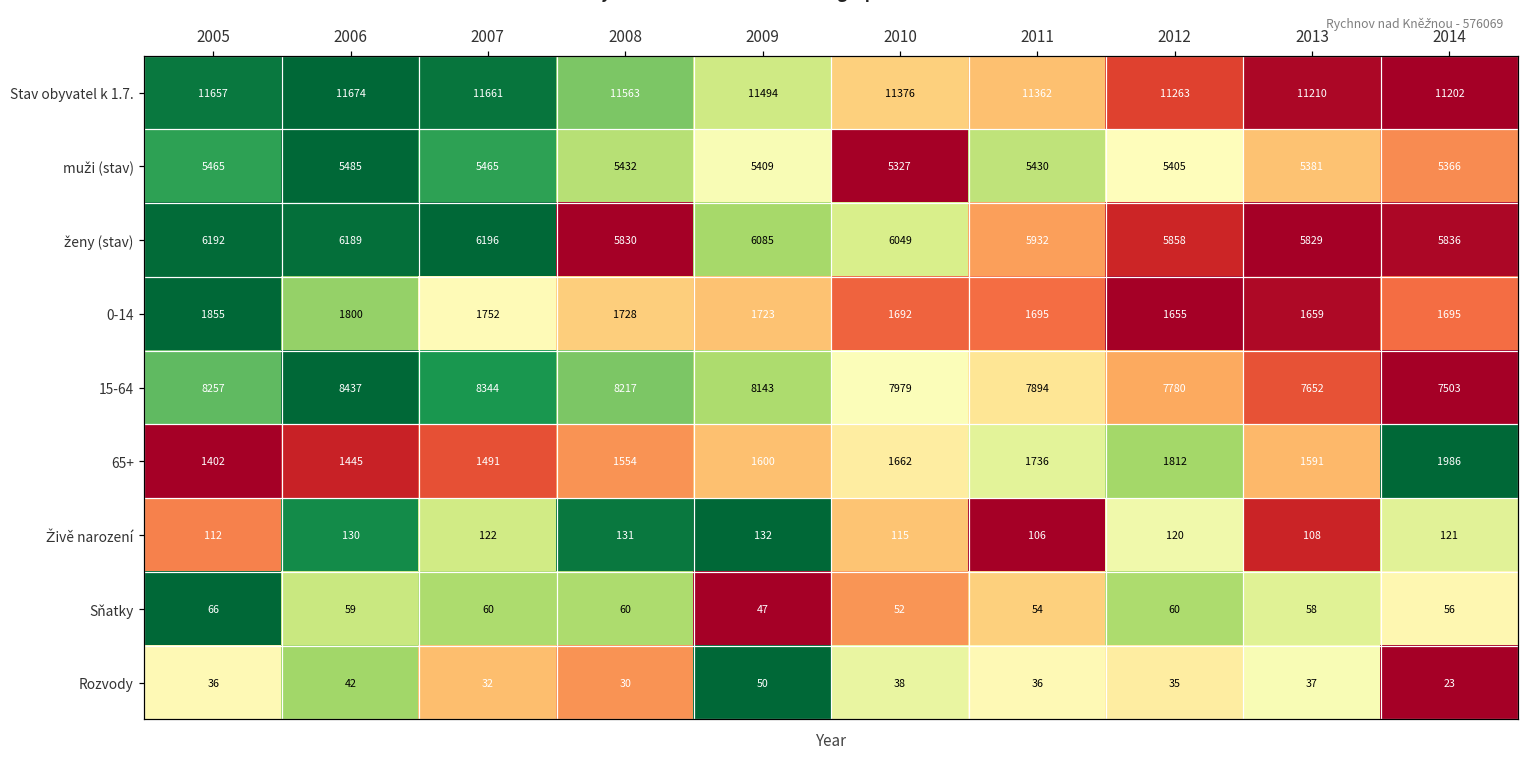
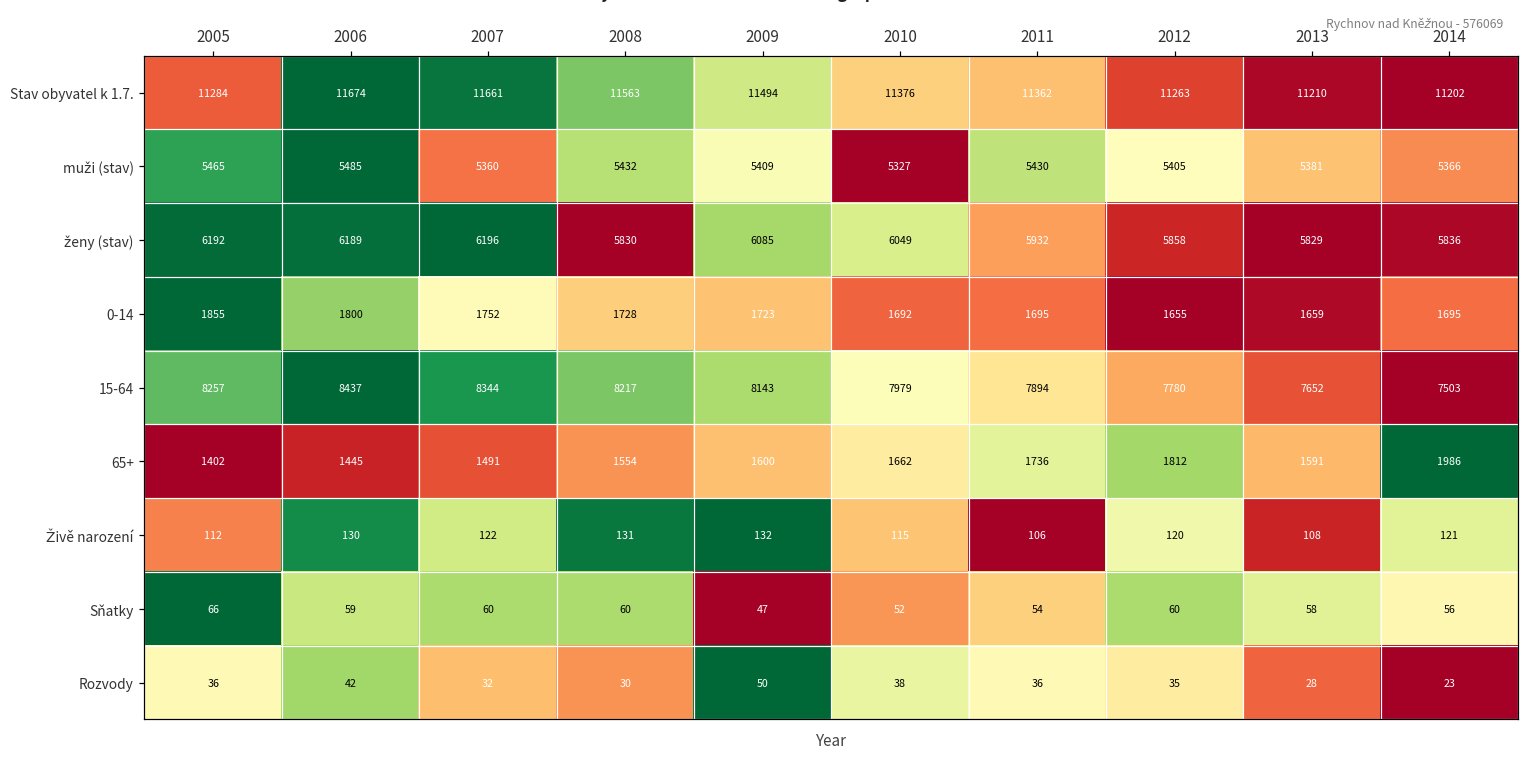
  {
    "Stav obyvatel k 1.7.": {
-     "2005": 11657,
+     "2005": 11284,
      "2006": 11674,
      "2007": 11661,
      "2008": 11563,
      "2009": 11494,
      "2010": 11376,
      "2011": 11362,
      "2012": 11263,
      "2013": 11210,
      "2014": 11202
    },
    "muži (stav)": {
      "2005": 5465,
      "2006": 5485,
-     "2007": 5465,
+     "2007": 5360,
      "2008": 5432,
      "2009": 5409,
      "2010": 5327,
      "2011": 5430,
      "2012": 5405,
      "2013": 5381,
      "2014": 5366
    },
    "ženy (stav)": {
      "2005": 6192,
      "2006": 6189,
      "2007": 6196,
      "2008": 5830,
      "2009": 6085,
      "2010": 6049,
      "2011": 5932,
      "2012": 5858,
      "2013": 5829,
      "2014": 5836
    },
    "0-14": {
      "2005": 1855,
      "2006": 1800,
      "2007": 1752,
      "2008": 1728,
      "2009": 1723,
      "2010": 1692,
      "2011": 1695,
      "2012": 1655,
      "2013": 1659,
      "2014": 1695
    },
    "15-64": {
      "2005": 8257,
      "2006": 8437,
      "2007": 8344,
      "2008": 8217,
      "2009": 8143,
      "2010": 7979,
      "2011": 7894,
      "2012": 7780,
      "2013": 7652,
      "2014": 7503
    },
    "65+": {
      "2005": 1402,
      "2006": 1445,
      "2007": 1491,
      "2008": 1554,
      "2009": 1600,
      "2010": 1662,
      "2011": 1736,
      "2012": 1812,
      "2013": 1591,
      "2014": 1986
    },
    "Živě narození": {
      "2005": 112,
      "2006": 130,
      "2007": 122,
      "2008": 131,
      "2009": 132,
      "2010": 115,
      "2011": 106,
      "2012": 120,
      "2013": 108,
      "2014": 121
    },
    "Sňatky": {
      "2005": 66,
      "2006": 59,
      "2007": 60,
      "2008": 60,
      "2009": 47,
      "2010": 52,
      "2011": 54,
      "2012": 60,
      "2013": 58,
      "2014": 56
    },
    "Rozvody": {
      "2005": 36,
      "2006": 42,
      "2007": 32,
      "2008": 30,
      "2009": 50,
      "2010": 38,
      "2011": 36,
      "2012": 35,
-     "2013": 37,
+     "2013": 28,
      "2014": 23
    }
  }
